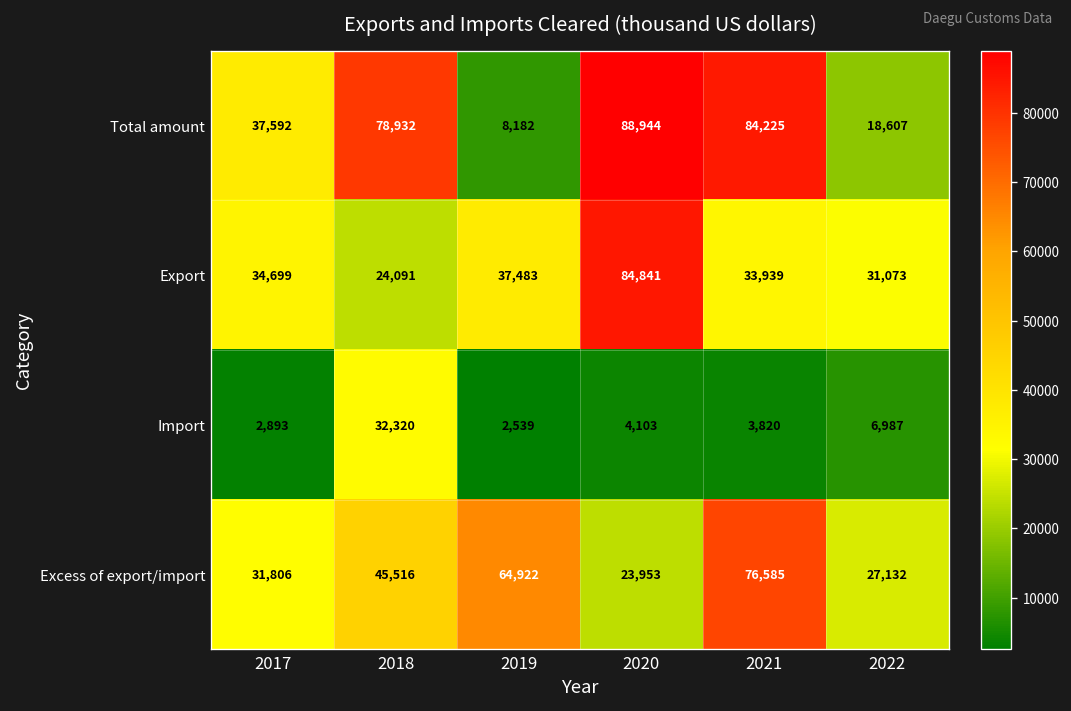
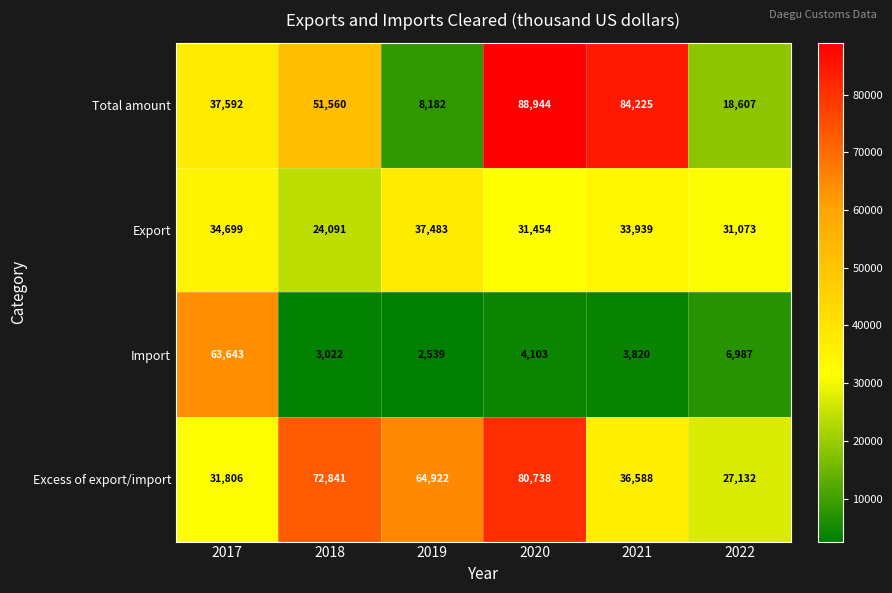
  {
    "Total amount": {
      "2017": "37,592",
-     "2018": "78,932",
+     "2018": "51,560",
      "2019": "8,182",
      "2020": "88,944",
      "2021": "84,225",
      "2022": "18,607"
    },
    "Export": {
      "2017": "34,699",
      "2018": "24,091",
      "2019": "37,483",
-     "2020": "84,841",
+     "2020": "31,454",
      "2021": "33,939",
      "2022": "31,073"
    },
    "Import": {
-     "2017": "2,893",
-     "2018": "32,320",
+     "2017": "63,643",
+     "2018": "3,022",
      "2019": "2,539",
      "2020": "4,103",
      "2021": "3,820",
      "2022": "6,987"
    },
    "Excess of export/import": {
      "2017": "31,806",
-     "2018": "45,516",
+     "2018": "72,841",
      "2019": "64,922",
-     "2020": "23,953",
-     "2021": "76,585",
+     "2020": "80,738",
+     "2021": "36,588",
      "2022": "27,132"
    }
  }
